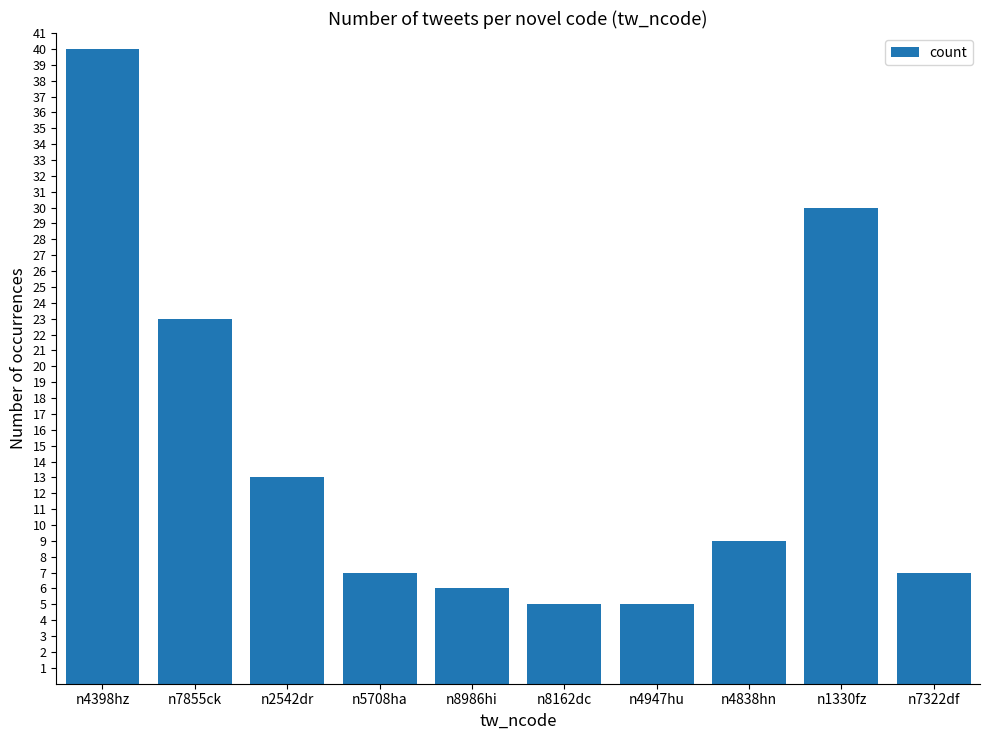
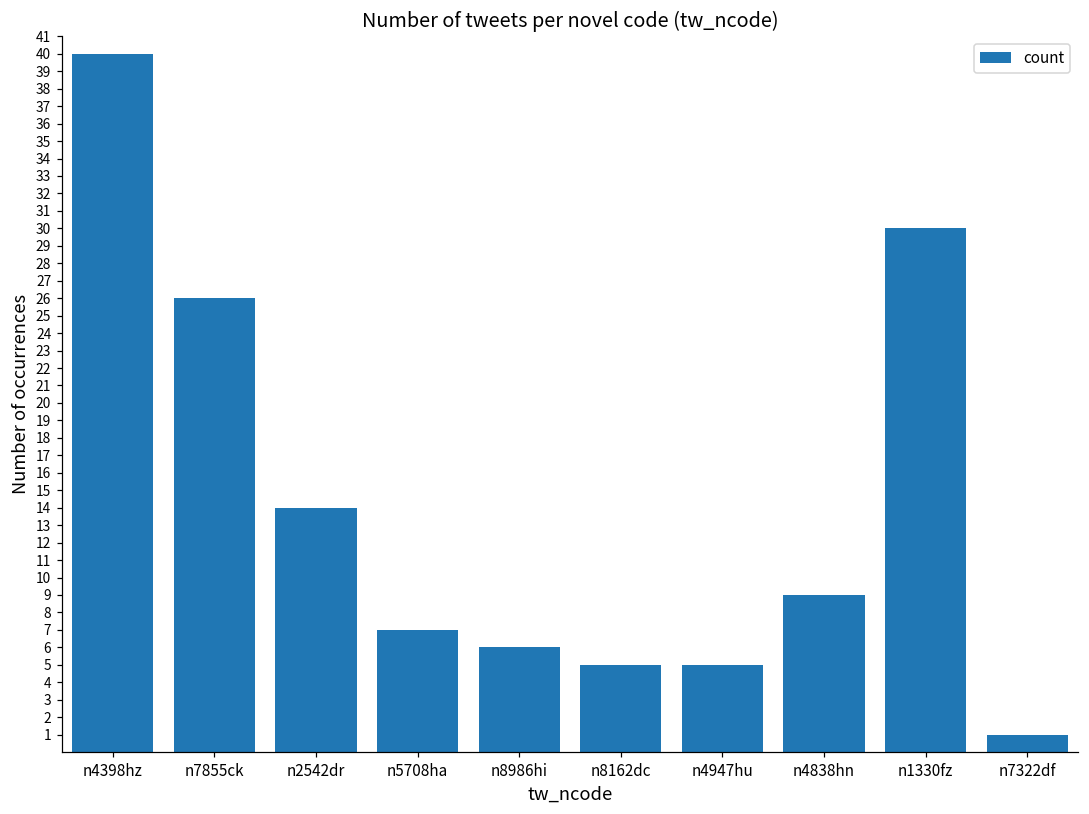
  {
    "n4398hz": 40,
-   "n7855ck": 23,
-   "n2542dr": 13,
+   "n7855ck": 26,
+   "n2542dr": 14,
    "n5708ha": 7,
    "n8986hi": 6,
    "n8162dc": 5,
    "n4947hu": 5,
    "n4838hn": 9,
    "n1330fz": 30,
-   "n7322df": 7
+   "n7322df": 1
  }
